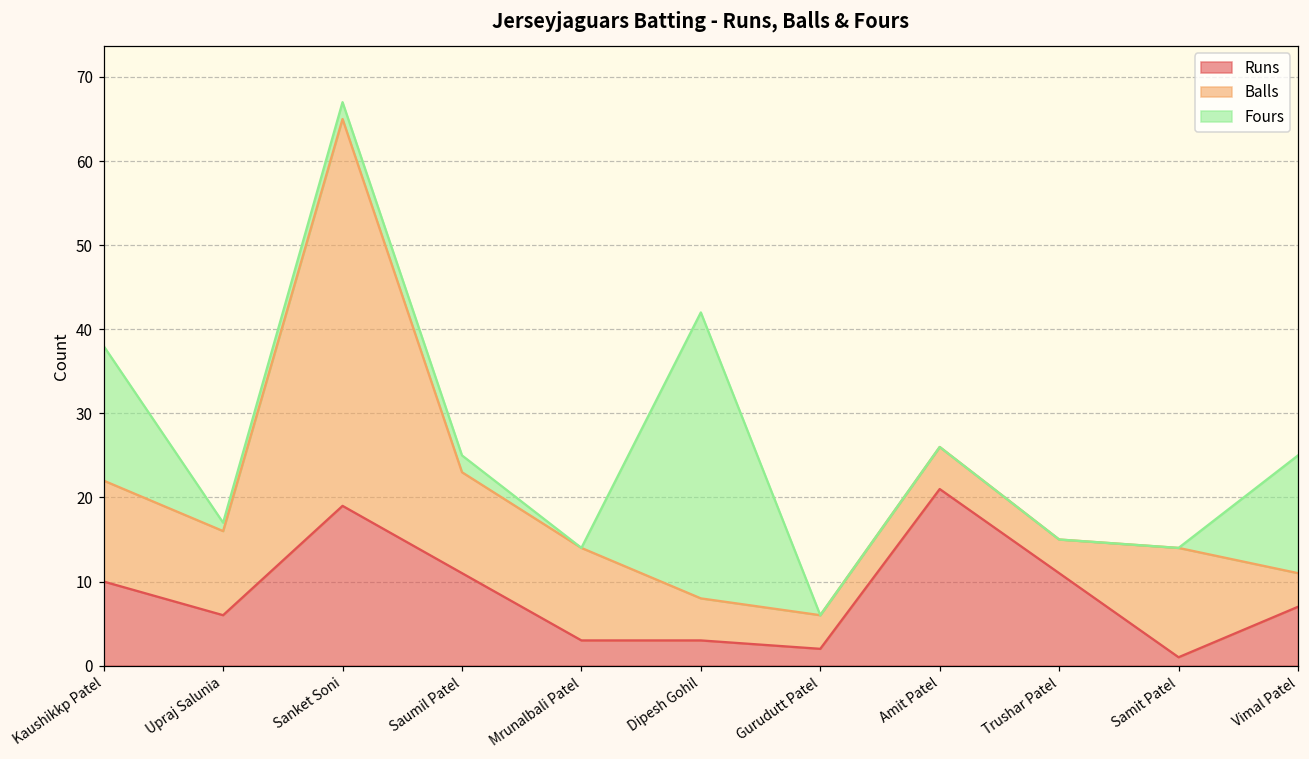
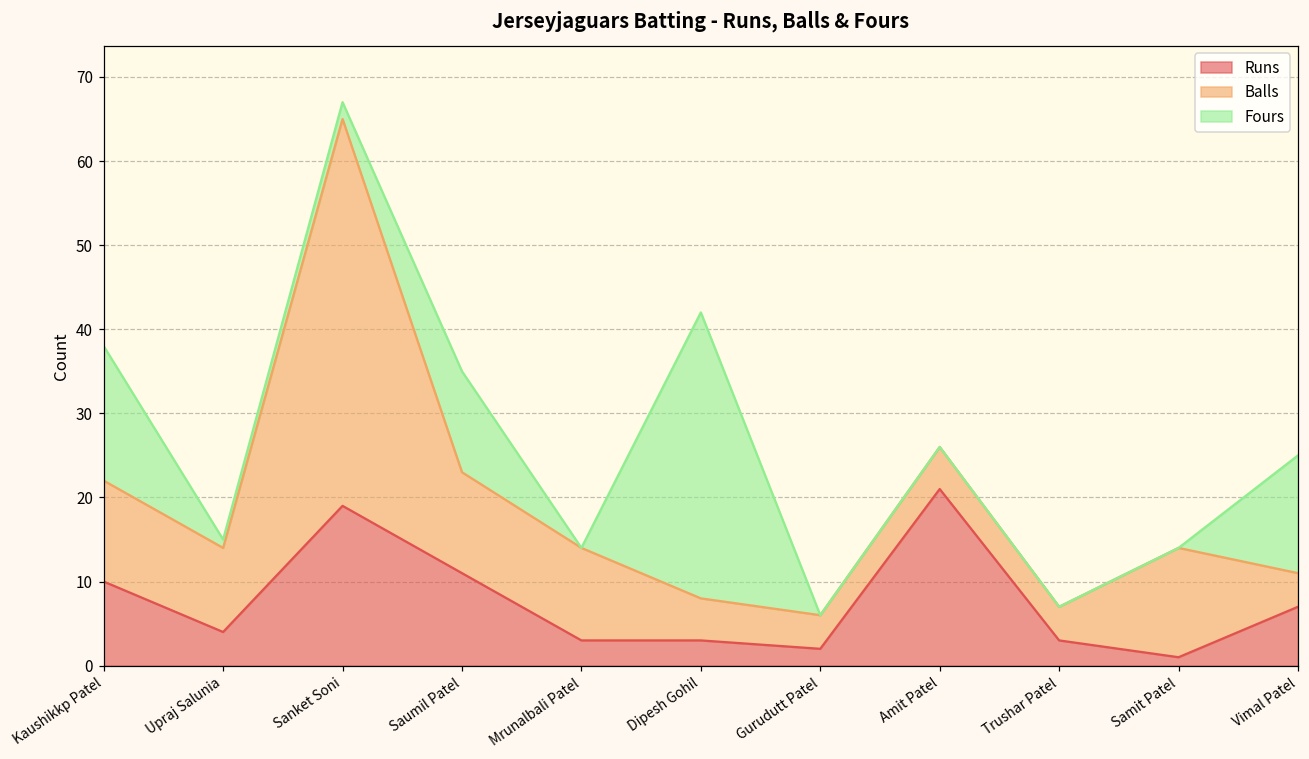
  {
    "Runs": {
      "Kaushikkp Patel": 10,
-     "Upraj Salunia": 6,
+     "Upraj Salunia": 4,
      "Sanket Soni": 19,
      "Saumil Patel": 11,
      "Mrunalbali Patel": 3,
      "Dipesh Gohil": 3,
      "Gurudutt Patel": 2,
      "Amit Patel": 21,
-     "Trushar Patel": 11,
+     "Trushar Patel": 3,
      "Samit Patel": 1,
      "Vimal Patel": 7
    },
    "Balls": {
      "Kaushikkp Patel": 12,
      "Upraj Salunia": 10,
      "Sanket Soni": 46,
      "Saumil Patel": 12,
      "Dipesh Gohil": 5,
      "Vimal Patel": 4
    },
    "Fours": {
      "Kaushikkp Patel": 16,
      "Upraj Salunia": 1,
      "Sanket Soni": 2,
-     "Saumil Patel": 2,
+     "Saumil Patel": 12,
      "Dipesh Gohil": 34,
      "Vimal Patel": 14
    }
  }
